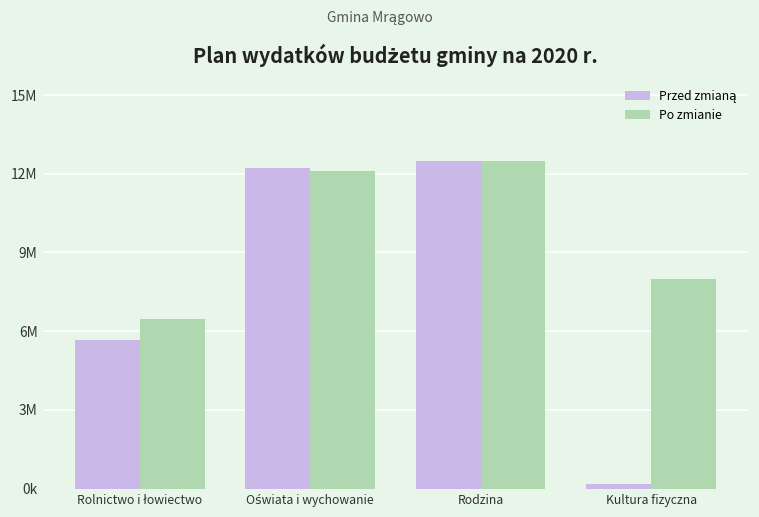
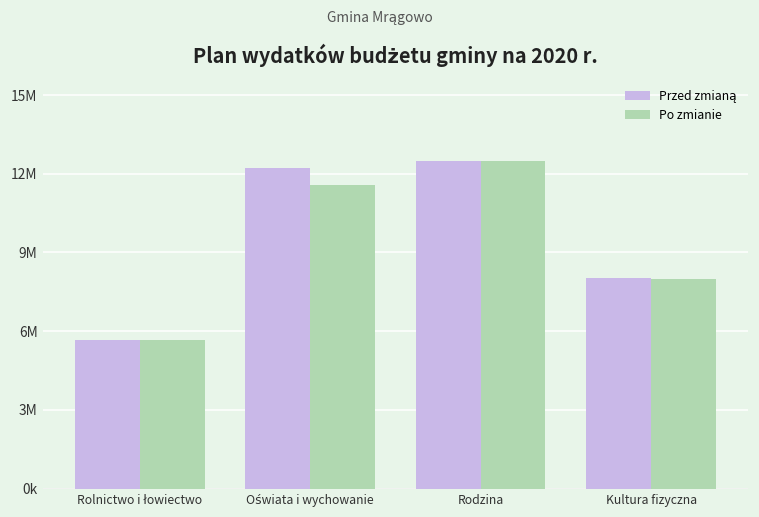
  {
    "Przed zmianą": {
      "Rolnictwo i łowiectwo": 5500000,
      "Oświata i wychowanie": 12000000,
      "Rodzina": 12300000,
-     "Kultura fizyczna": 200000
+     "Kultura fizyczna": 7900000
    },
    "Po zmianie": {
-     "Rolnictwo i łowiectwo": 6400000,
-     "Oświata i wychowanie": 11900000,
+     "Rolnictwo i łowiectwo": 5500000,
+     "Oświata i wychowanie": 11400000,
      "Rodzina": 12300000,
      "Kultura fizyczna": 7800000
    }
  }
